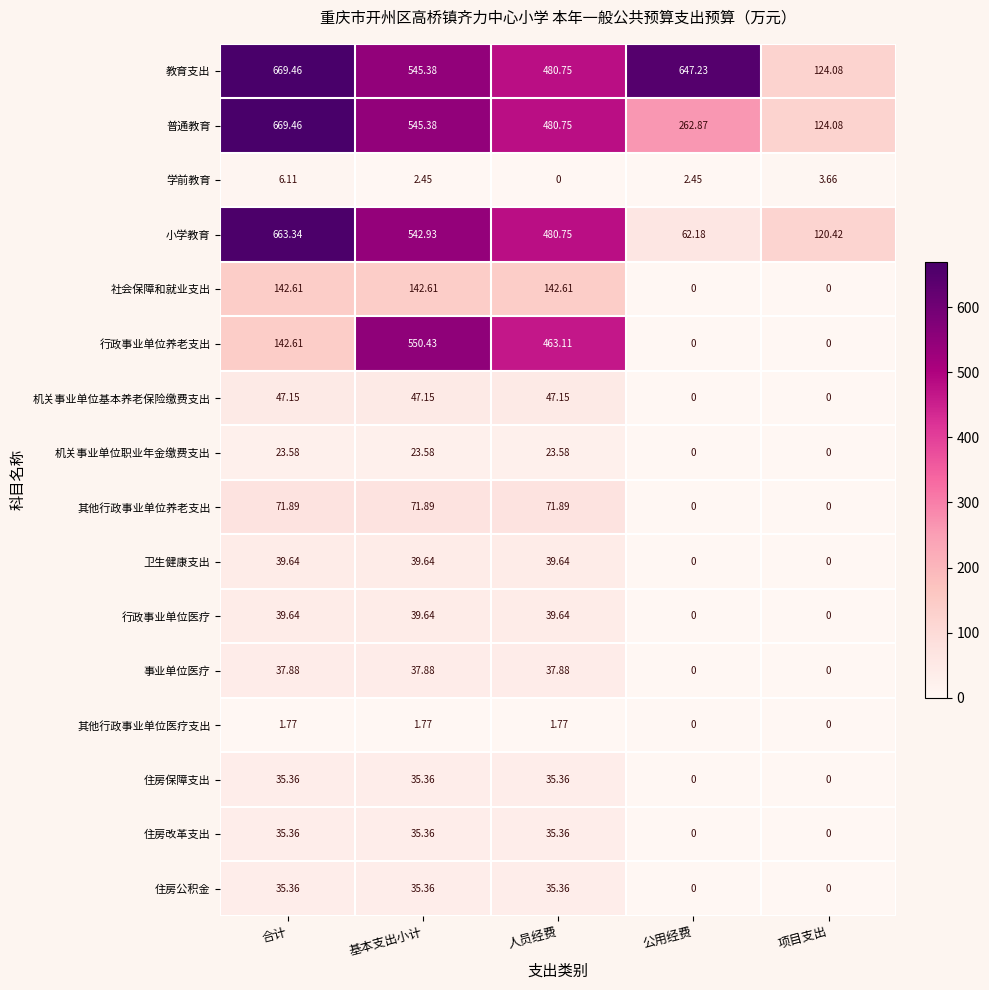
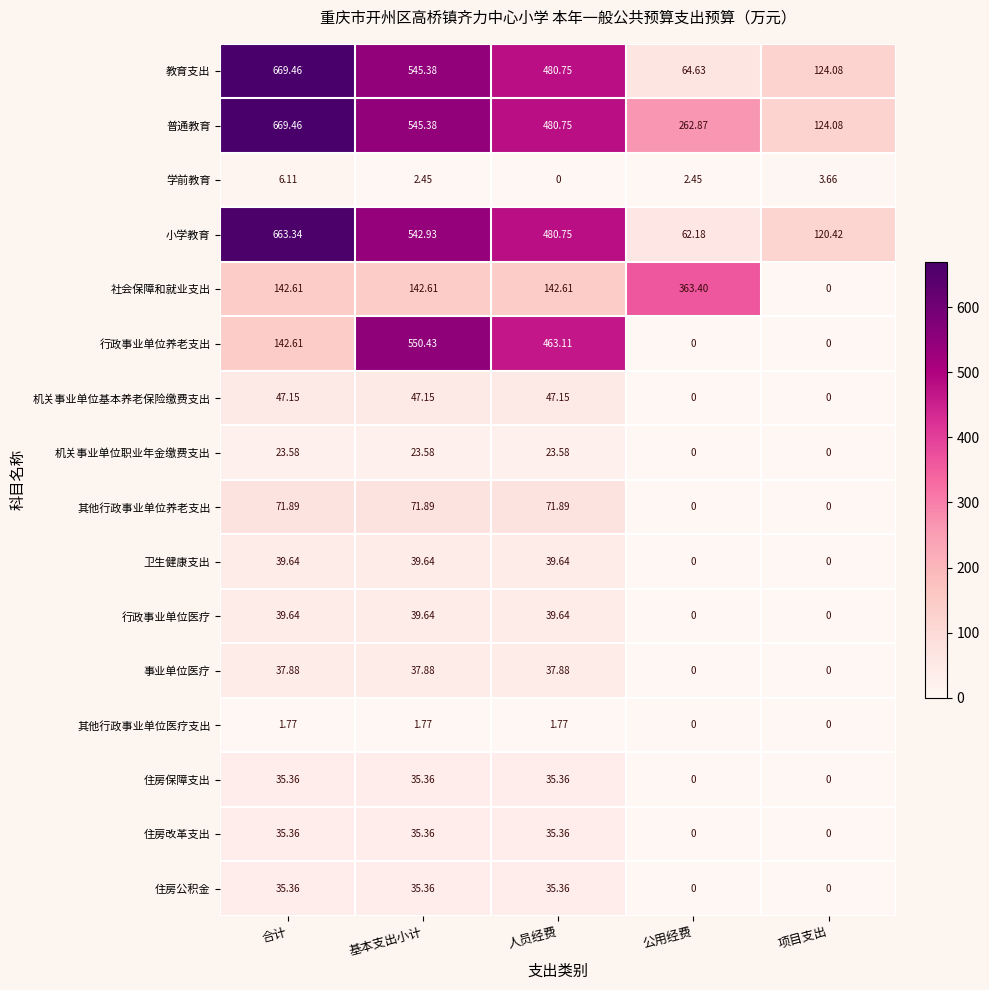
  {
    "教育支出": {
      "合计": 669.46,
      "基本支出小计": 545.38,
      "人员经费": 480.75,
-     "公用经费": 647.23,
+     "公用经费": 64.63,
      "项目支出": 124.08
    },
    "普通教育": {
      "合计": 669.46,
      "基本支出小计": 545.38,
      "人员经费": 480.75,
      "公用经费": 262.87,
      "项目支出": 124.08
    },
    "学前教育": {
      "合计": 6.11,
      "基本支出小计": 2.45,
      "人员经费": 0,
      "公用经费": 2.45,
      "项目支出": 3.66
    },
    "小学教育": {
      "合计": 663.34,
      "基本支出小计": 542.93,
      "人员经费": 480.75,
      "公用经费": 62.18,
      "项目支出": 120.42
    },
    "社会保障和就业支出": {
      "合计": 142.61,
      "基本支出小计": 142.61,
      "人员经费": 142.61,
-     "公用经费": 0,
+     "公用经费": 363.40,
      "项目支出": 0
    },
    "行政事业单位养老支出": {
      "合计": 142.61,
      "基本支出小计": 550.43,
      "人员经费": 463.11,
      "公用经费": 0,
      "项目支出": 0
    },
    "机关事业单位基本养老保险缴费支出": {
      "合计": 47.15,
      "基本支出小计": 47.15,
      "人员经费": 47.15,
      "公用经费": 0,
      "项目支出": 0
    },
    "机关事业单位职业年金缴费支出": {
      "合计": 23.58,
      "基本支出小计": 23.58,
      "人员经费": 23.58,
      "公用经费": 0,
      "项目支出": 0
    },
    "其他行政事业单位养老支出": {
      "合计": 71.89,
      "基本支出小计": 71.89,
      "人员经费": 71.89,
      "公用经费": 0,
      "项目支出": 0
    },
    "卫生健康支出": {
      "合计": 39.64,
      "基本支出小计": 39.64,
      "人员经费": 39.64,
      "公用经费": 0,
      "项目支出": 0
    },
    "行政事业单位医疗": {
      "合计": 39.64,
      "基本支出小计": 39.64,
      "人员经费": 39.64,
      "公用经费": 0,
      "项目支出": 0
    },
    "事业单位医疗": {
      "合计": 37.88,
      "基本支出小计": 37.88,
      "人员经费": 37.88,
      "公用经费": 0,
      "项目支出": 0
    },
    "其他行政事业单位医疗支出": {
      "合计": 1.77,
      "基本支出小计": 1.77,
      "人员经费": 1.77,
      "公用经费": 0,
      "项目支出": 0
    },
    "住房保障支出": {
      "合计": 35.36,
      "基本支出小计": 35.36,
      "人员经费": 35.36,
      "公用经费": 0,
      "项目支出": 0
    },
    "住房改革支出": {
      "合计": 35.36,
      "基本支出小计": 35.36,
      "人员经费": 35.36,
      "公用经费": 0,
      "项目支出": 0
    },
    "住房公积金": {
      "合计": 35.36,
      "基本支出小计": 35.36,
      "人员经费": 35.36,
      "公用经费": 0,
      "项目支出": 0
    }
  }
